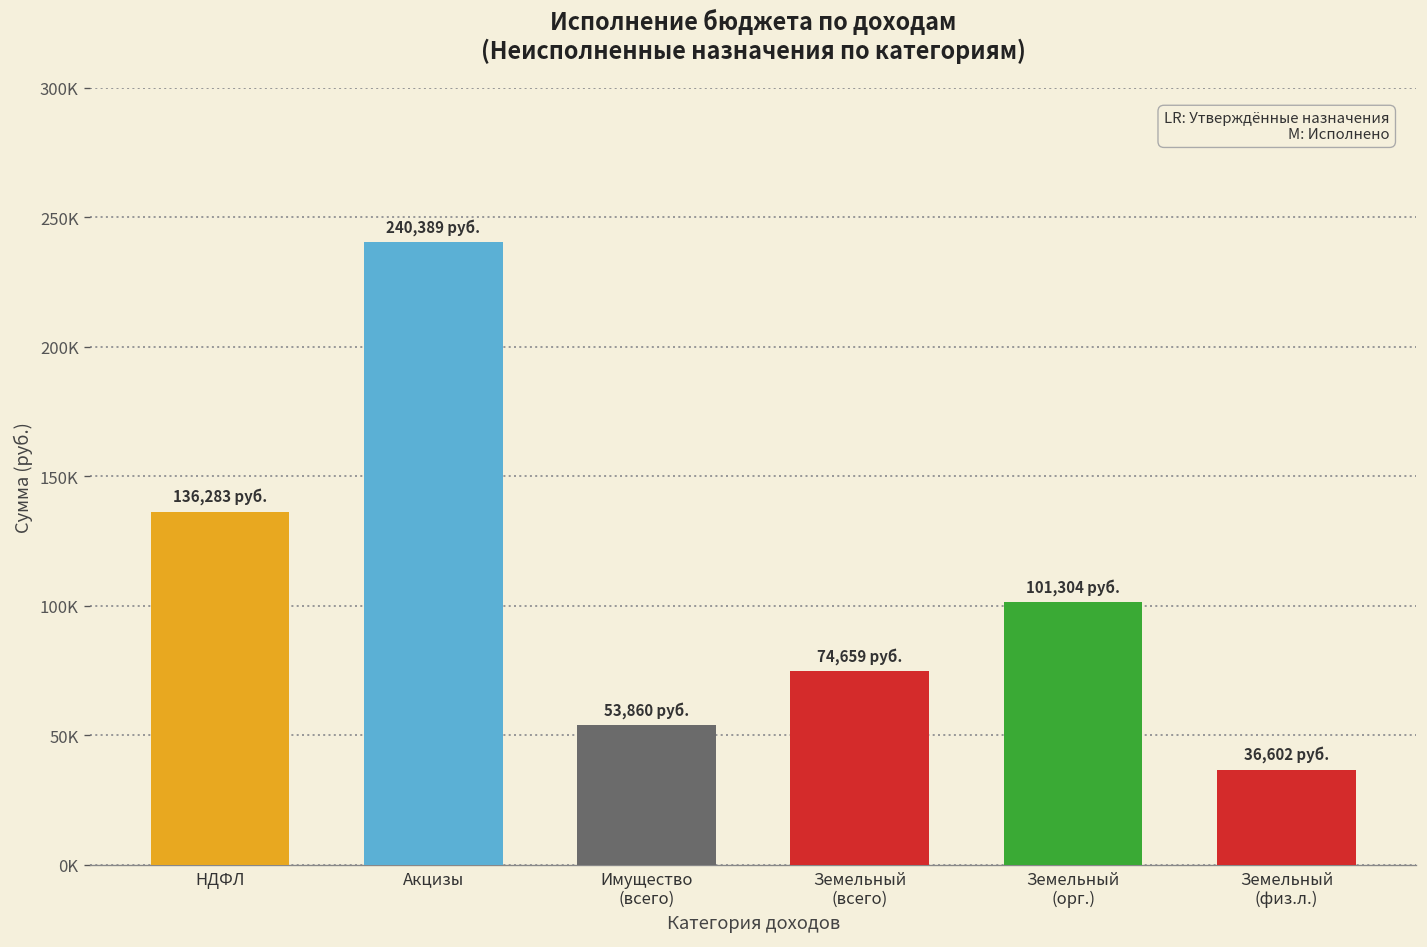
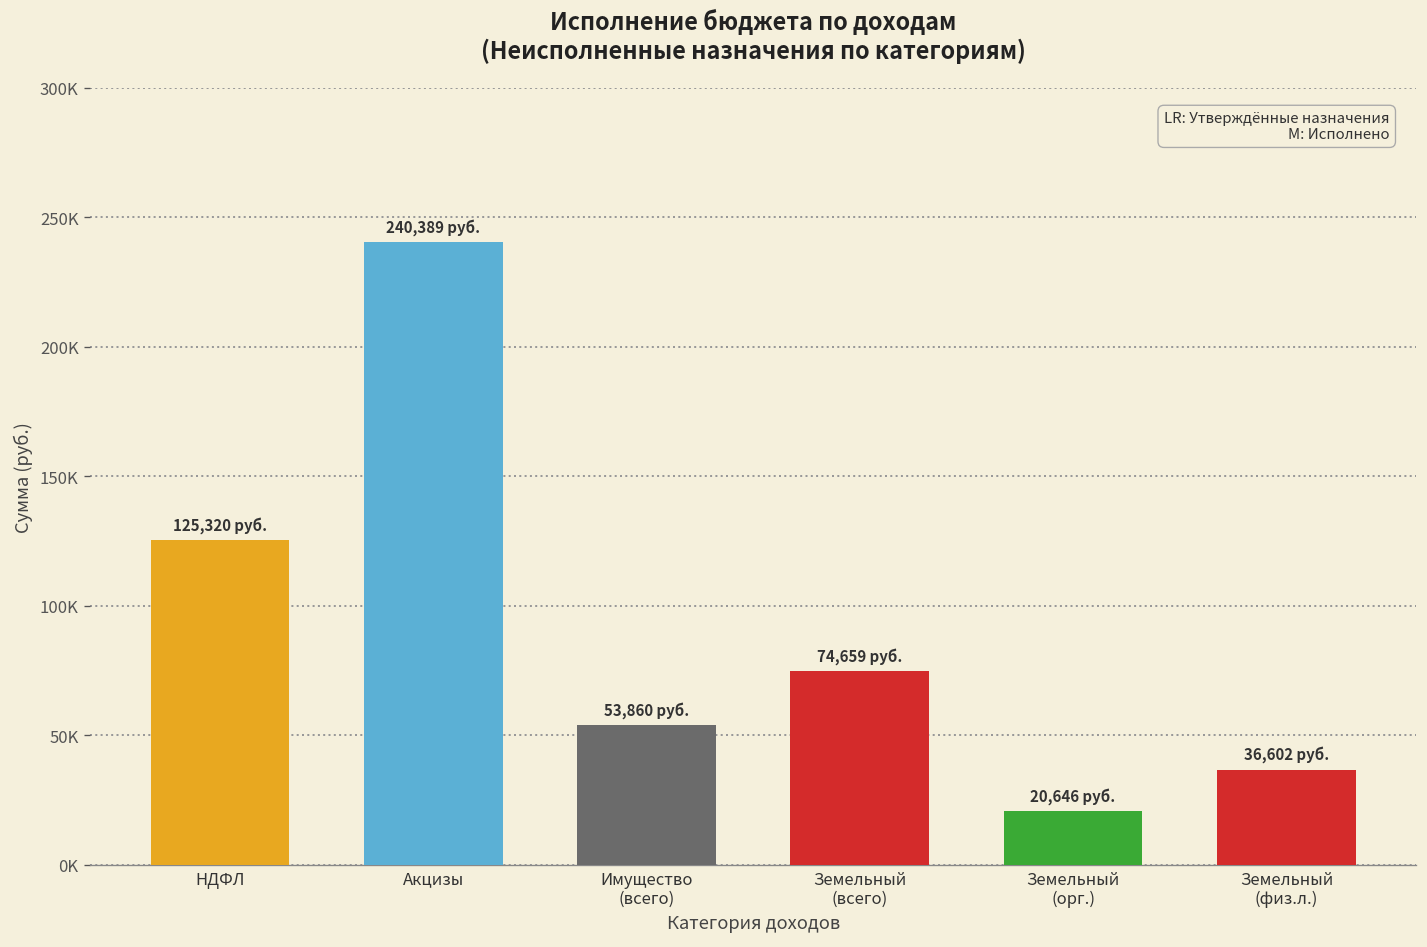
  {
-   "НДФЛ": "136,283",
+   "НДФЛ": "125,320",
    "Акцизы": "240,389",
    "Имущество (всего)": "53,860",
    "Земельный (всего)": "74,659",
-   "Земельный (орг.)": "101,304",
+   "Земельный (орг.)": "20,646",
    "Земельный (физ.л.)": "36,602"
  }
